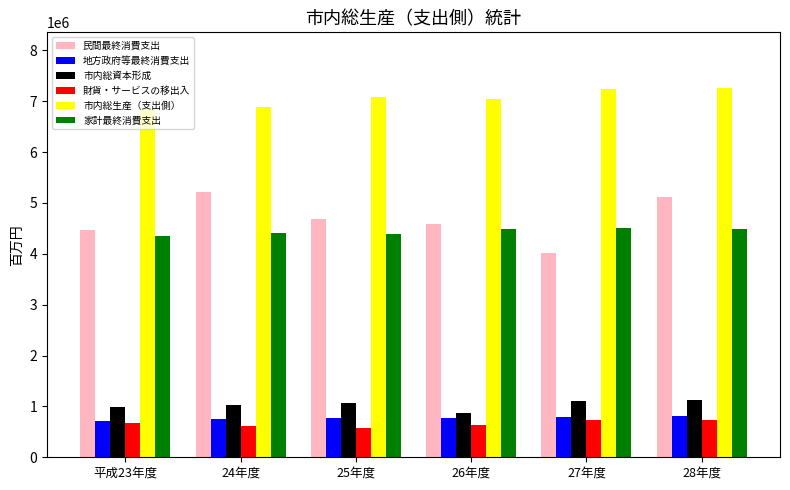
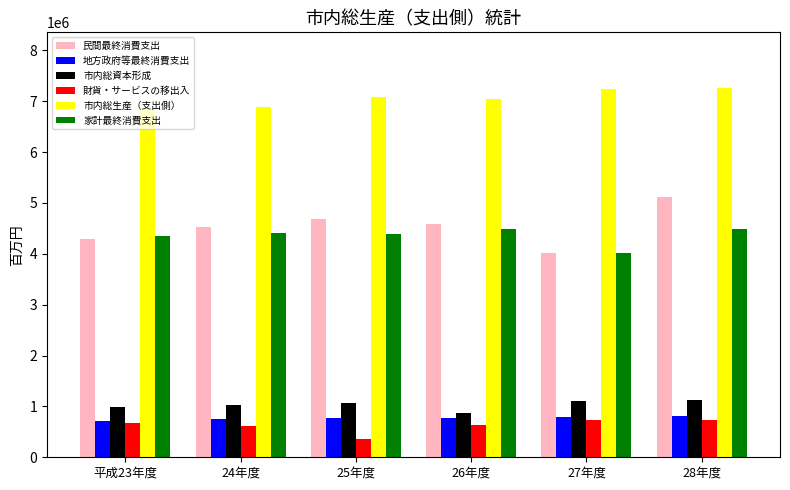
  {
    "民間最終消費支出": {
-     "平成23年度": 4500000,
-     "24年度": 5200000,
+     "平成23年度": 4300000,
+     "24年度": 4500000,
      "25年度": 4700000,
      "26年度": 4600000,
      "27年度": 4000000,
      "28年度": 5100000
    },
    "地方政府等最終消費支出": {
      "平成23年度": 700000,
      "24年度": 700000,
      "25年度": 800000,
      "26年度": 800000,
      "27年度": 800000,
      "28年度": 800000
    },
    "市内総資本形成": {
      "平成23年度": 1000000,
      "24年度": 1000000,
      "25年度": 1100000,
      "26年度": 900000,
      "27年度": 1100000,
      "28年度": 1100000
    },
    "財貨・サービスの移出入": {
      "平成23年度": 700000,
      "24年度": 600000,
-     "25年度": 600000,
+     "25年度": 400000,
      "26年度": 600000,
      "27年度": 700000,
      "28年度": 700000
    },
    "市内総生産（支出側）": {
      "24年度": 6900000,
      "25年度": 7100000,
      "26年度": 7000000,
      "27年度": 7200000,
      "28年度": 7300000
    },
    "家計最終消費支出": {
      "平成23年度": 4400000,
      "24年度": 4400000,
      "25年度": 4400000,
      "26年度": 4500000,
-     "27年度": 4500000,
+     "27年度": 4000000,
      "28年度": 4500000
    }
  }
